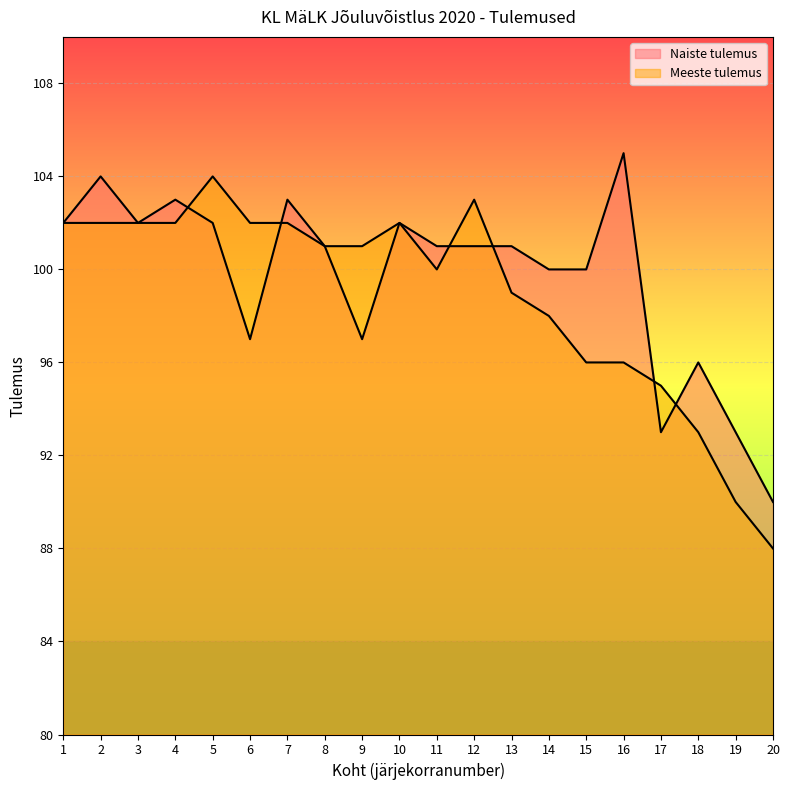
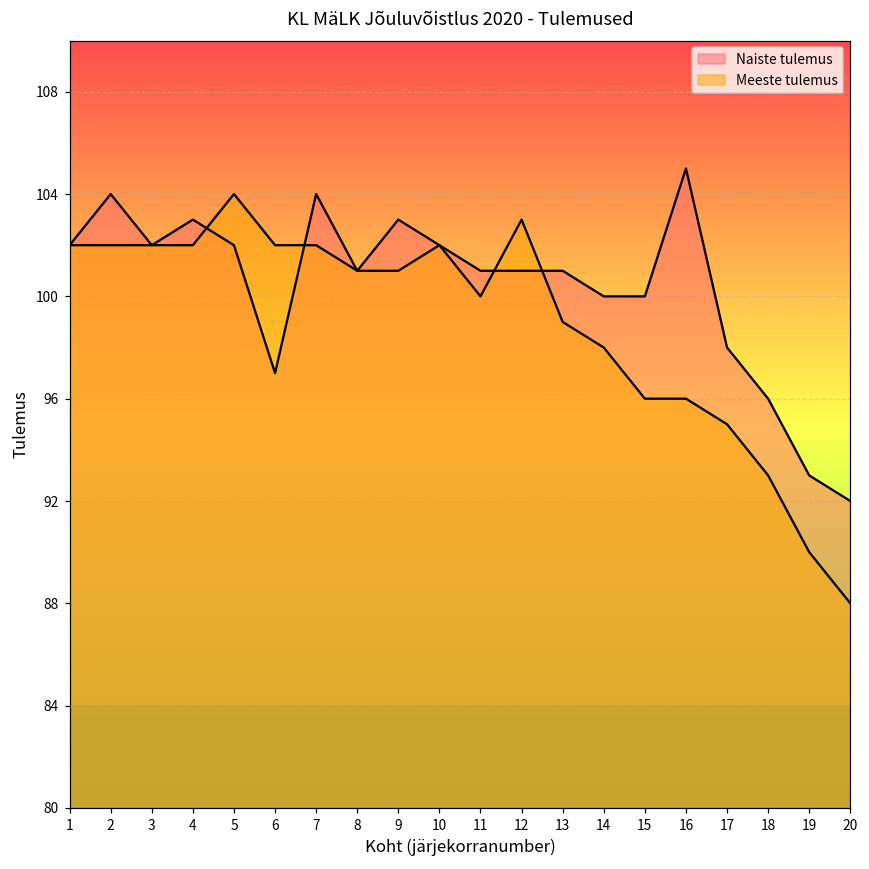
  {
    "Naiste tulemus": {
      "2": 104,
      "4": 103,
      "5": 102,
      "6": 97,
-     "7": 103,
-     "9": 97,
+     "7": 104,
+     "9": 103,
      "11": 101,
      "12": 101,
      "13": 101,
      "14": 100,
      "15": 100,
      "16": 105,
-     "17": 93,
+     "17": 98,
      "18": 96,
      "19": 93,
-     "20": 90
+     "20": 92
    },
    "Meeste tulemus": {
      "2": 102,
      "4": 102,
      "5": 104,
      "6": 102,
      "7": 102,
      "9": 101,
      "11": 100,
      "12": 103,
      "13": 99,
      "14": 98,
      "15": 96,
      "16": 96,
      "17": 95,
      "18": 93,
      "19": 90,
      "20": 88
    }
  }
